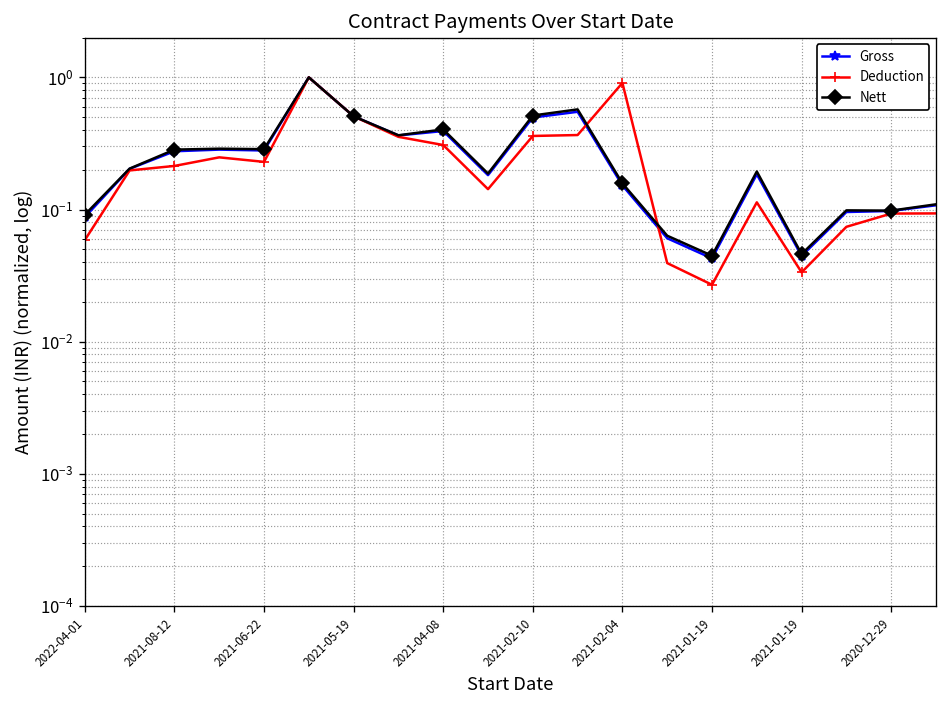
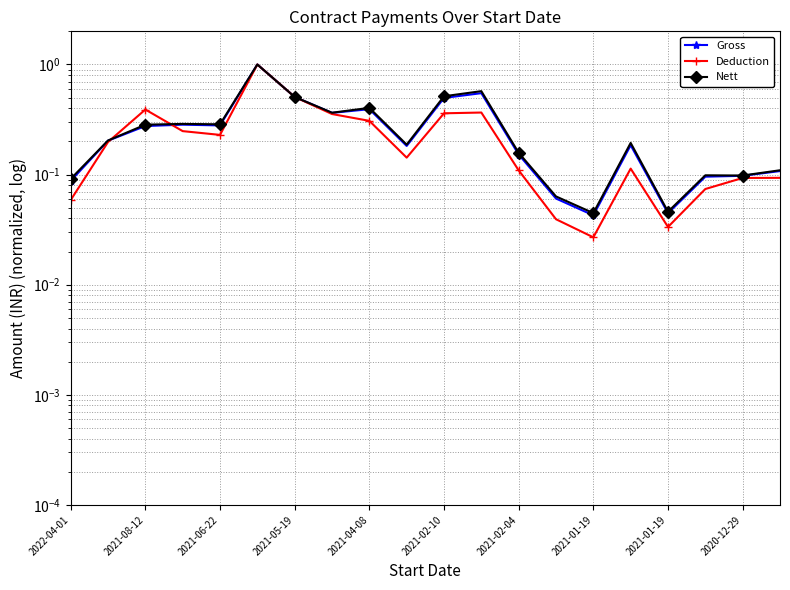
  {
    "Deduction": {
      "2022-04-01": 0.06,
-     "2021-08-12": 0.21,
+     "2021-08-12": 0.39,
      "2021-06-22": 0.23,
-     "2021-02-04": 0.9
+     "2021-02-04": 0.11
    }
  }
